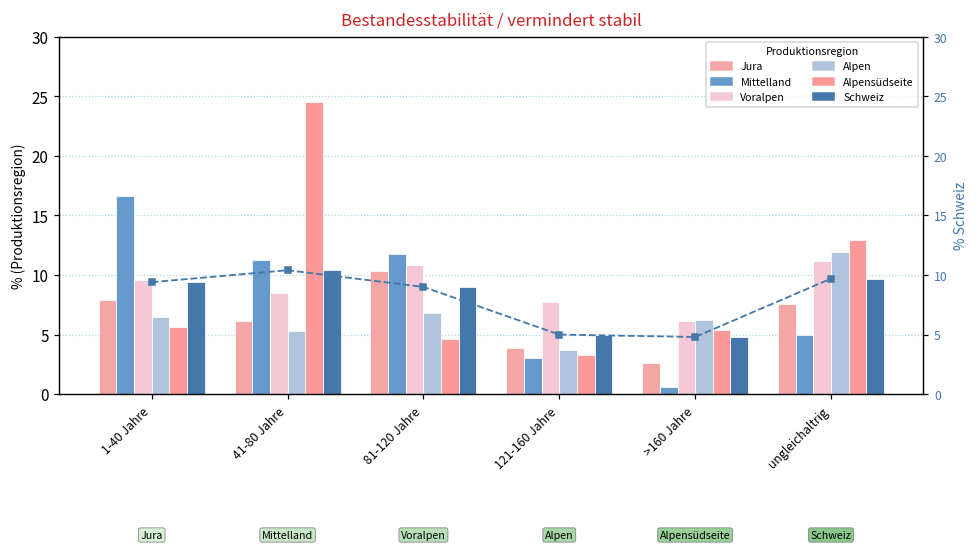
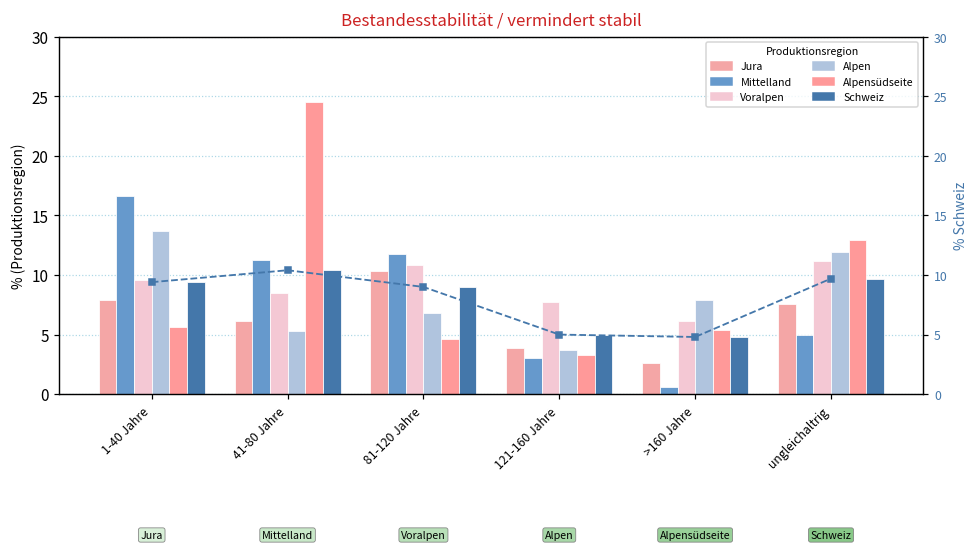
  {
    "Alpen": {
-     "1-40 Jahre": 6.5,
+     "1-40 Jahre": 13.7,
      "41-80 Jahre": 5.3,
      "81-120 Jahre": 6.8,
      "121-160 Jahre": 3.7,
-     ">160 Jahre": 6.2,
+     ">160 Jahre": 7.9,
      "ungleichaltrig": 11.9
    }
  }
